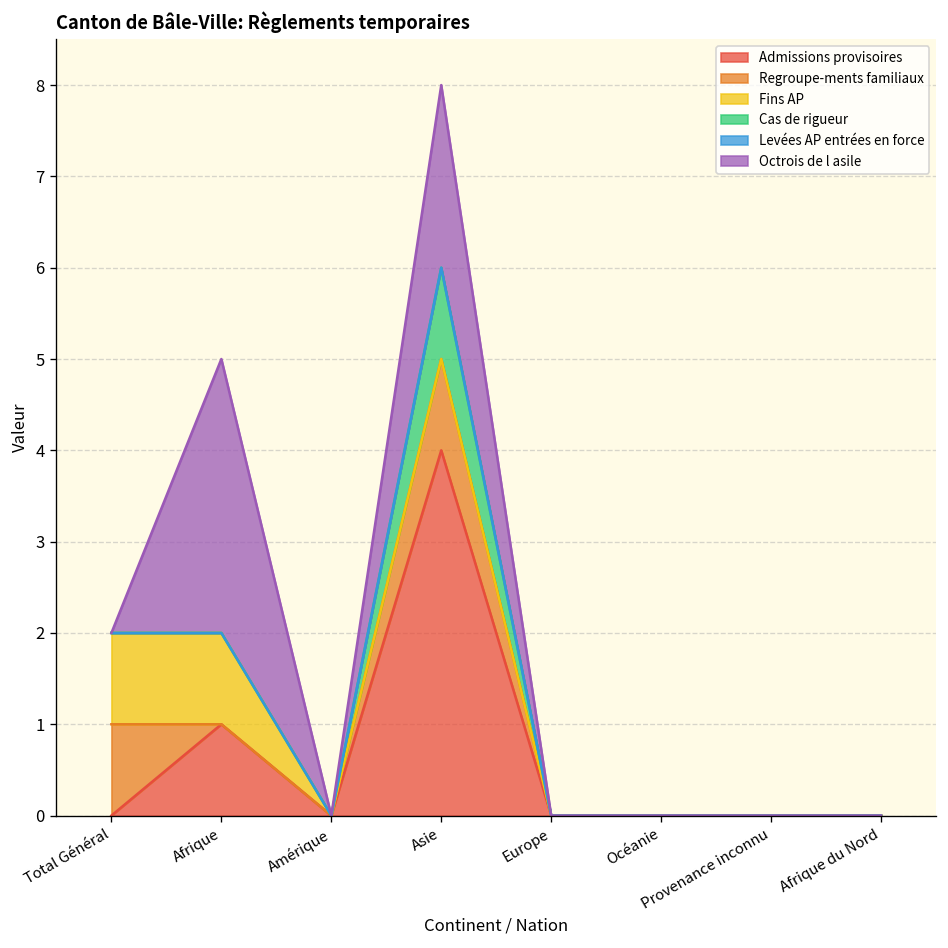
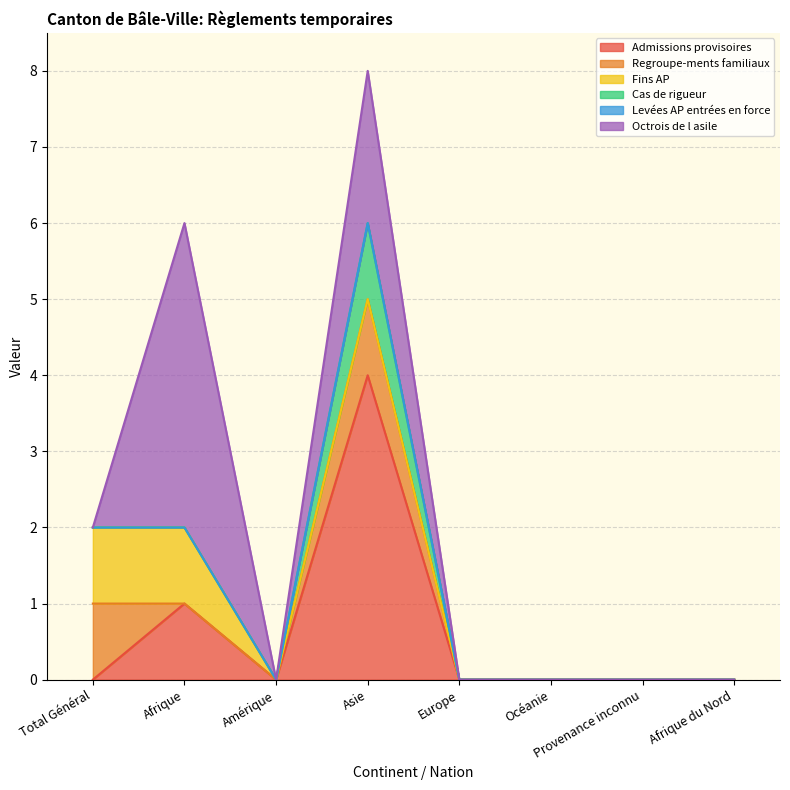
  {
    "Octrois de l asile": {
-     "Afrique": 3,
+     "Afrique": 4,
      "Asie": 2
    }
  }
